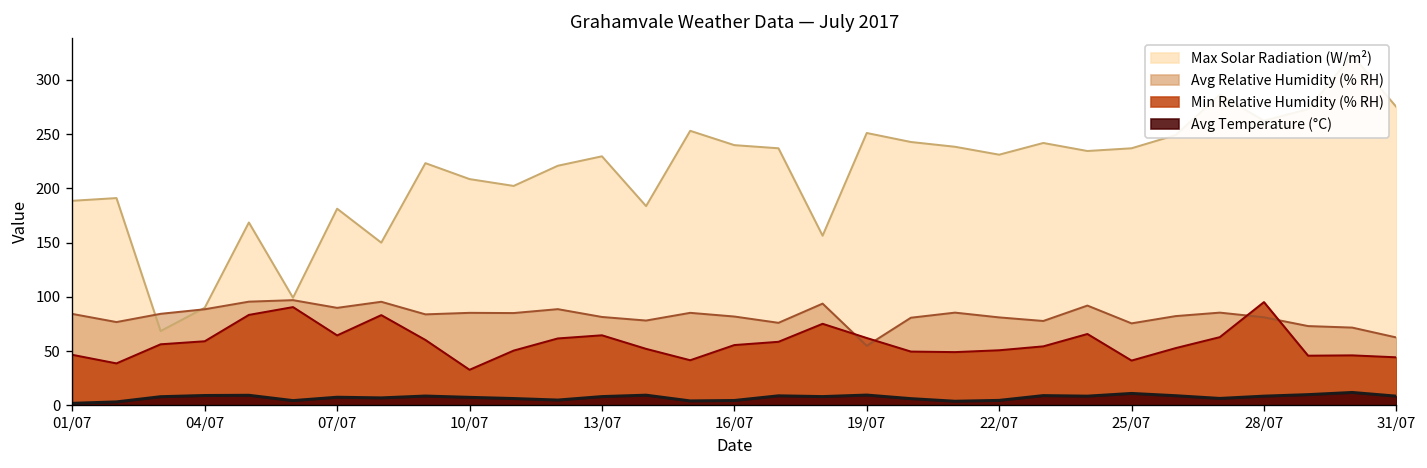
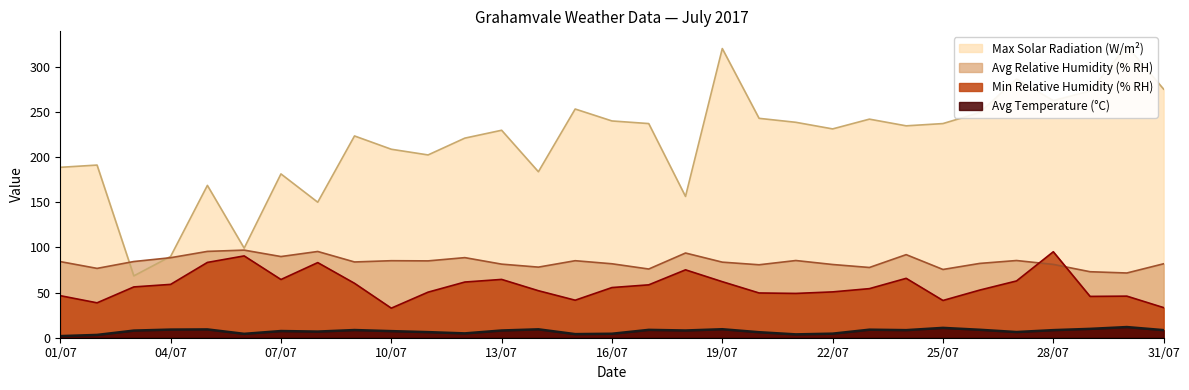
  {
    "Max Solar Radiation (W/m²)": {
      "01/07": 190,
      "07/07": 180,
      "10/07": 210,
      "13/07": 230,
      "16/07": 240,
-     "19/07": 250,
+     "19/07": 320,
      "22/07": 230,
      "25/07": 240,
      "31/07": 280
    },
    "Avg Relative Humidity (% RH)": {
      "01/07": 80,
      "07/07": 90,
      "10/07": 90,
      "13/07": 80,
      "16/07": 80,
-     "19/07": 50,
+     "19/07": 80,
      "22/07": 80,
      "25/07": 80,
      "28/07": 80,
-     "31/07": 60
+     "31/07": 80
    },
    "Min Relative Humidity (% RH)": {
      "01/07": 50,
      "04/07": 60,
      "07/07": 60,
      "10/07": 30,
      "13/07": 60,
      "16/07": 60,
      "19/07": 60,
      "22/07": 50,
      "25/07": 40,
      "28/07": 100,
-     "31/07": 40
+     "31/07": 30
    },
    "Avg Temperature (°C)": {
      "01/07": 0,
      "04/07": 10,
      "07/07": 10,
      "10/07": 10,
      "13/07": 10,
      "16/07": 0,
      "19/07": 10,
      "22/07": 0,
      "25/07": 10,
      "28/07": 10,
      "31/07": 10
    }
  }
